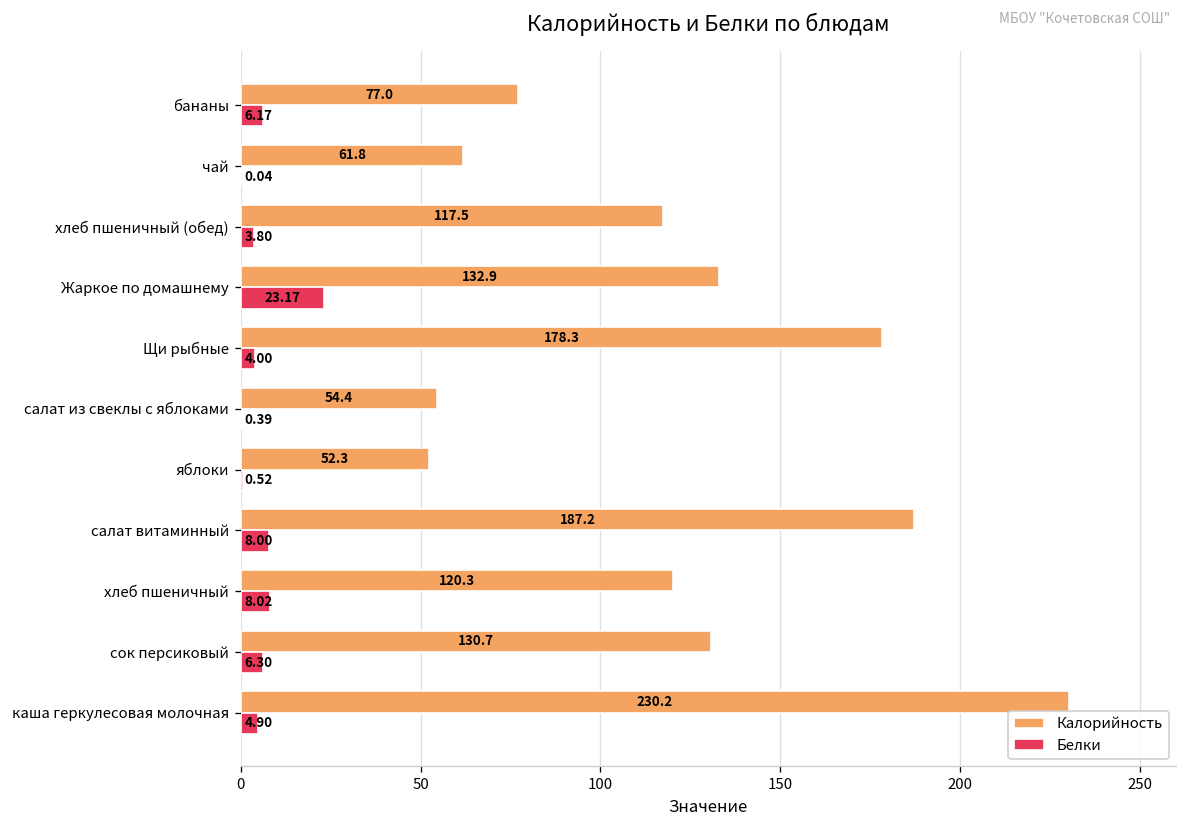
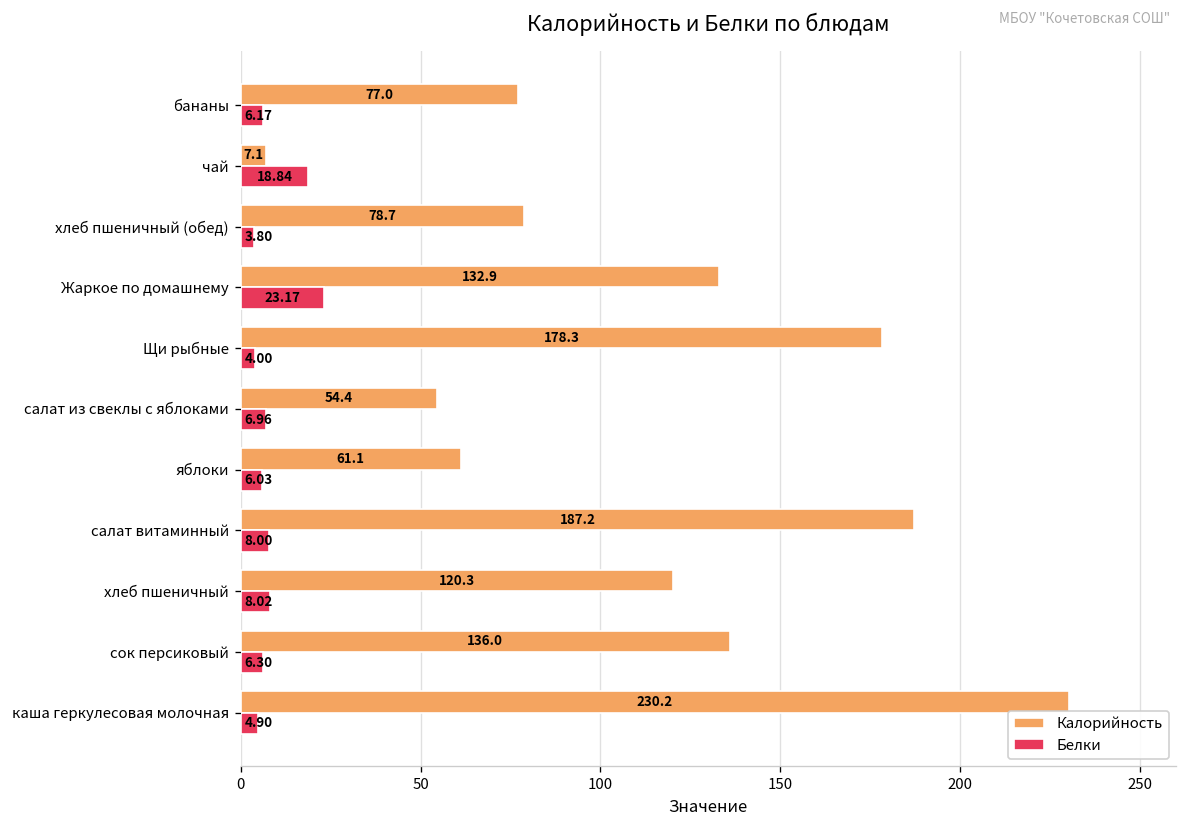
  {
    "Калорийность": {
      "бананы": 77.0,
-     "чай": 61.8,
-     "хлеб пшеничный (обед)": 117.5,
+     "чай": 7.1,
+     "хлеб пшеничный (обед)": 78.7,
      "Жаркое по домашнему": 132.9,
      "Щи рыбные": 178.3,
      "салат из свеклы с яблоками": 54.4,
-     "яблоки": 52.3,
+     "яблоки": 61.1,
      "салат витаминный": 187.2,
      "хлеб пшеничный": 120.3,
-     "сок персиковый": 130.7,
+     "сок персиковый": 136.0,
      "каша геркулесовая молочная": 230.2
    },
    "Белки": {
      "бананы": 6.17,
-     "чай": 0.04,
+     "чай": 18.84,
      "хлеб пшеничный (обед)": 3.80,
      "Жаркое по домашнему": 23.17,
      "Щи рыбные": 4.00,
-     "салат из свеклы с яблоками": 0.39,
-     "яблоки": 0.52,
+     "салат из свеклы с яблоками": 6.96,
+     "яблоки": 6.03,
      "салат витаминный": 8.00,
      "хлеб пшеничный": 8.02,
      "сок персиковый": 6.30,
      "каша геркулесовая молочная": 4.90
    }
  }
